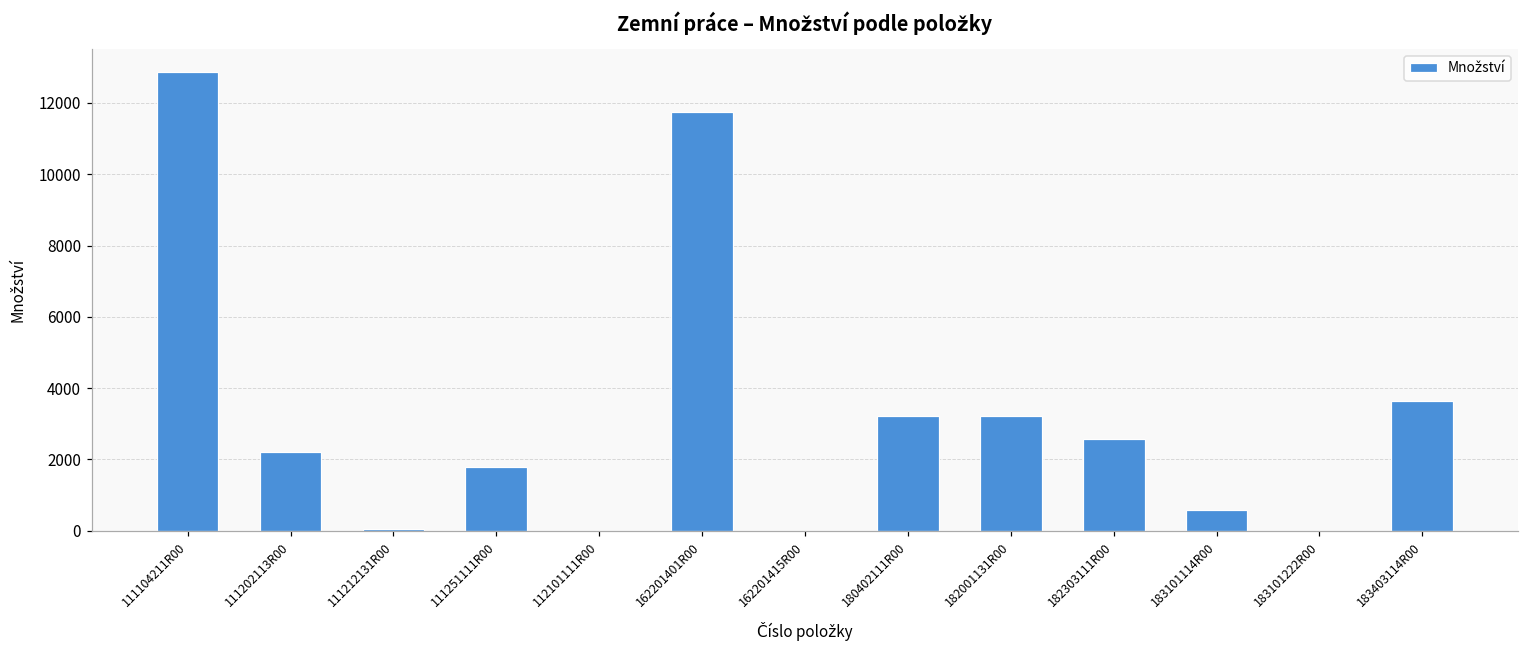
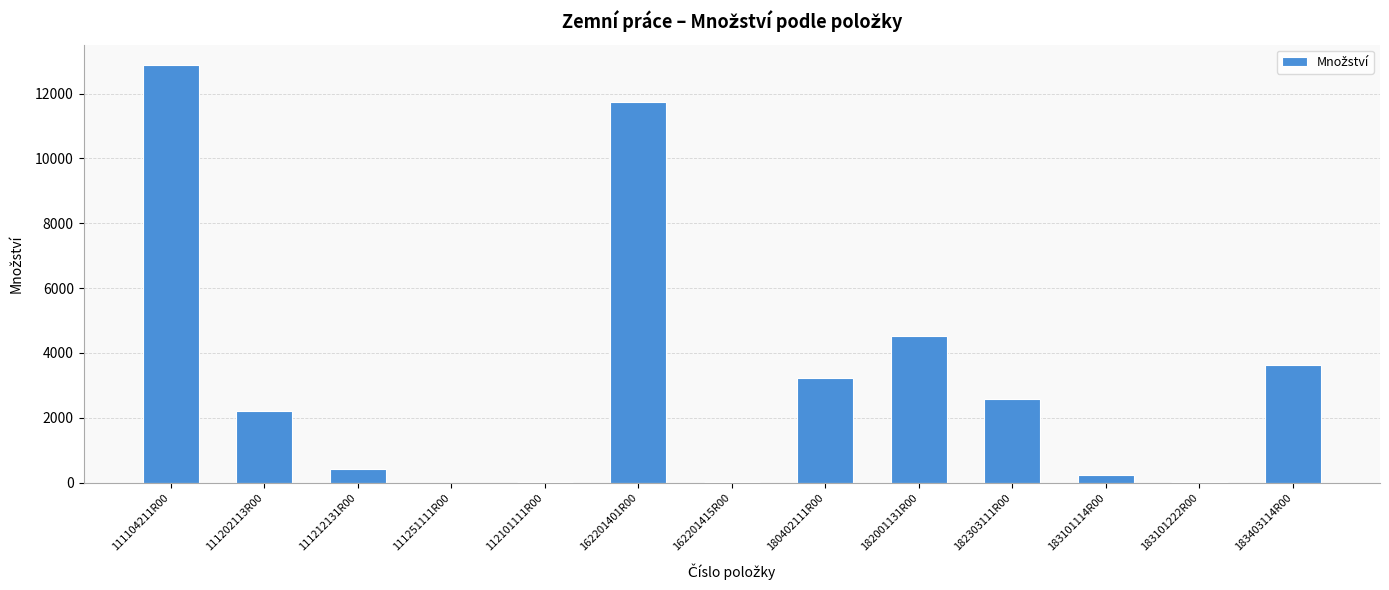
  {
    "111104211R00": 12900,
    "111202113R00": 2200,
-   "111212131R00": 100,
-   "111251111R00": 1800,
+   "111212131R00": 400,
+   "111251111R00": 0,
    "162201401R00": 11700,
    "180402111R00": 3200,
-   "182001131R00": 3200,
+   "182001131R00": 4500,
    "182303111R00": 2600,
-   "183101114R00": 600,
+   "183101114R00": 200,
    "183403114R00": 3600
  }
